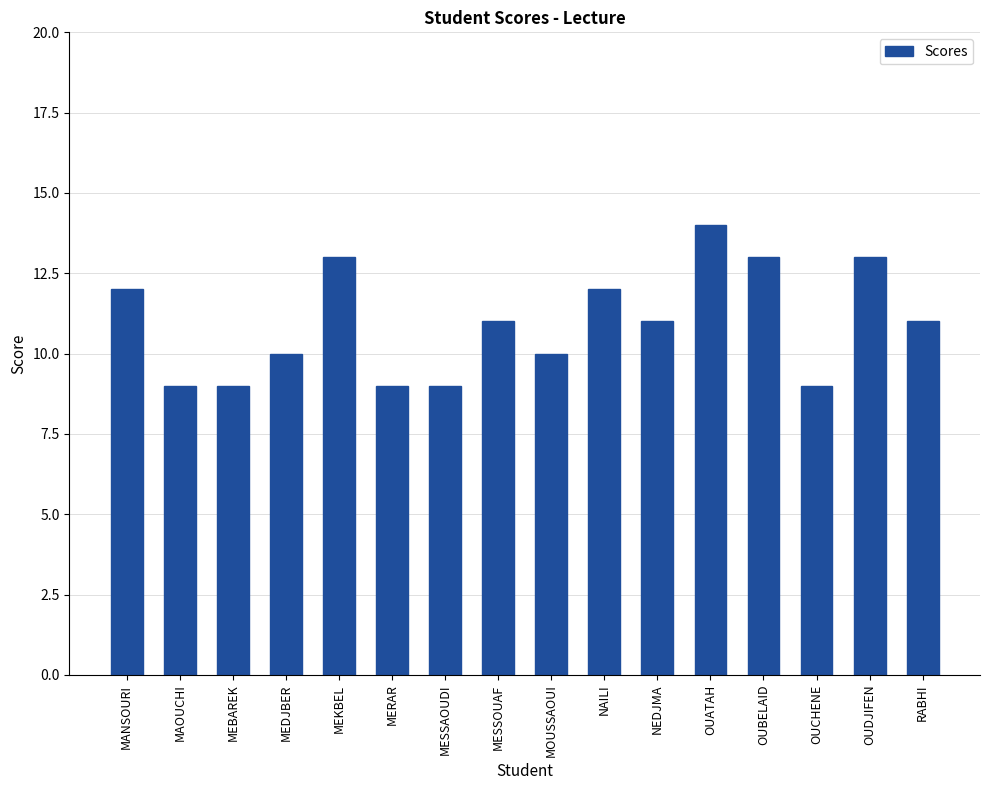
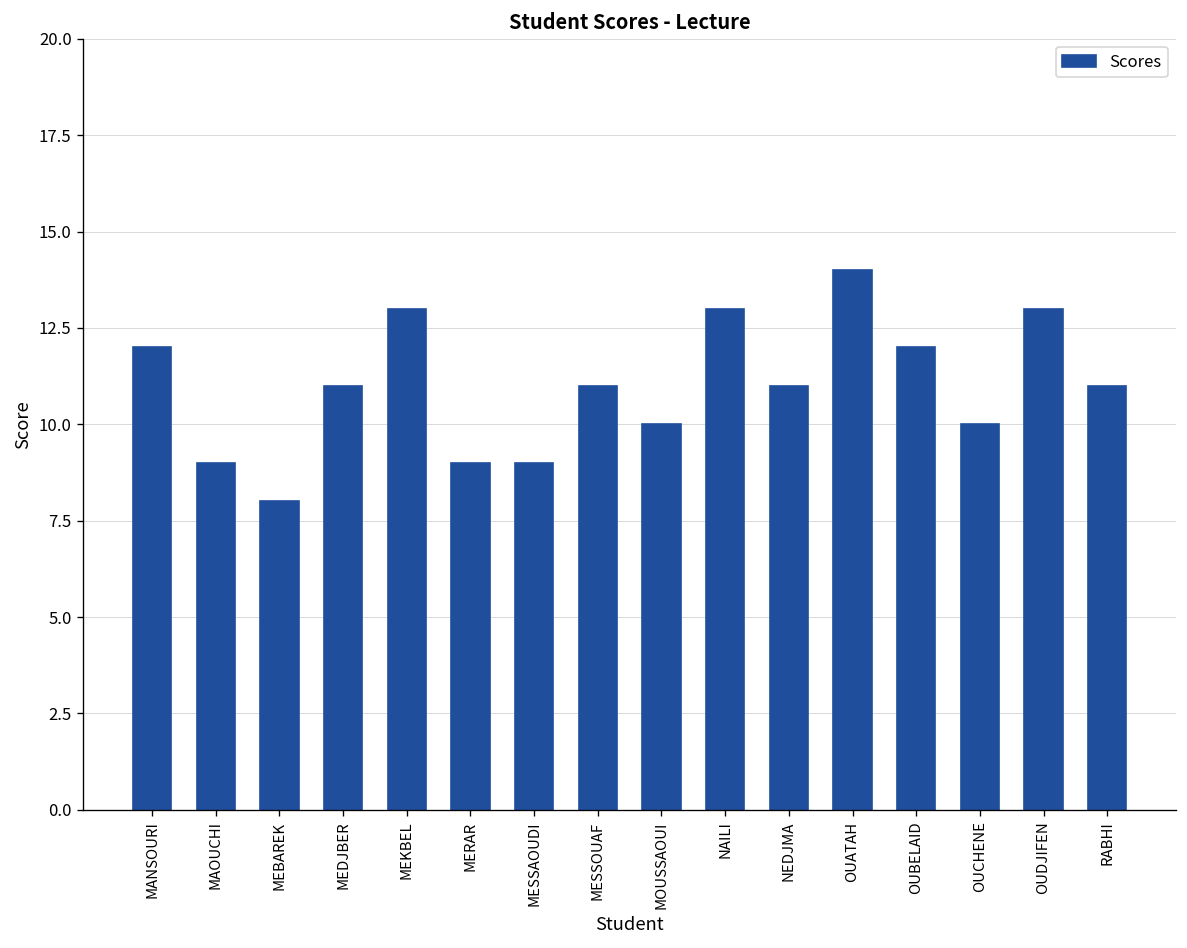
  {
    "MANSOURI": 12,
    "MAOUCHI": 9,
-   "MEBAREK": 9,
-   "MEDJBER": 10,
+   "MEBAREK": 8,
+   "MEDJBER": 11,
    "MEKBEL": 13,
    "MERAR": 9,
    "MESSAOUDI": 9,
    "MESSOUAF": 11,
    "MOUSSAOUI": 10,
-   "NAILI": 12,
+   "NAILI": 13,
    "NEDJMA": 11,
    "OUATAH": 14,
-   "OUBELAID": 13,
-   "OUCHENE": 9,
+   "OUBELAID": 12,
+   "OUCHENE": 10,
    "OUDJIFEN": 13,
    "RABHI": 11
  }
